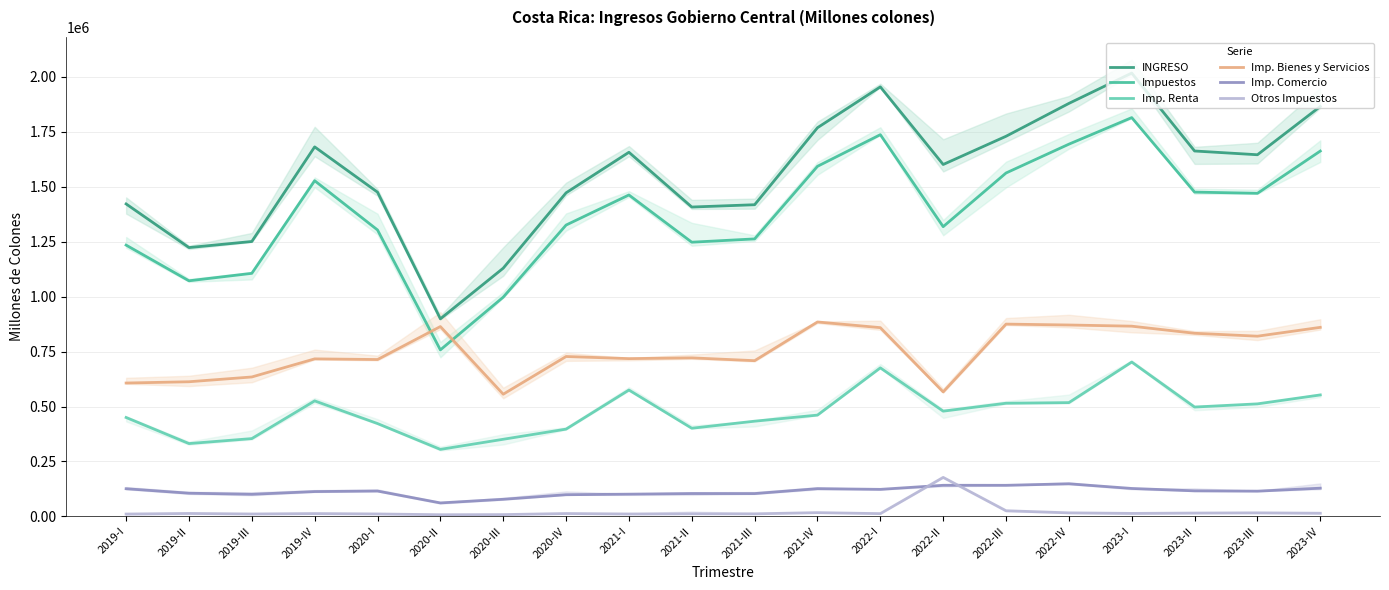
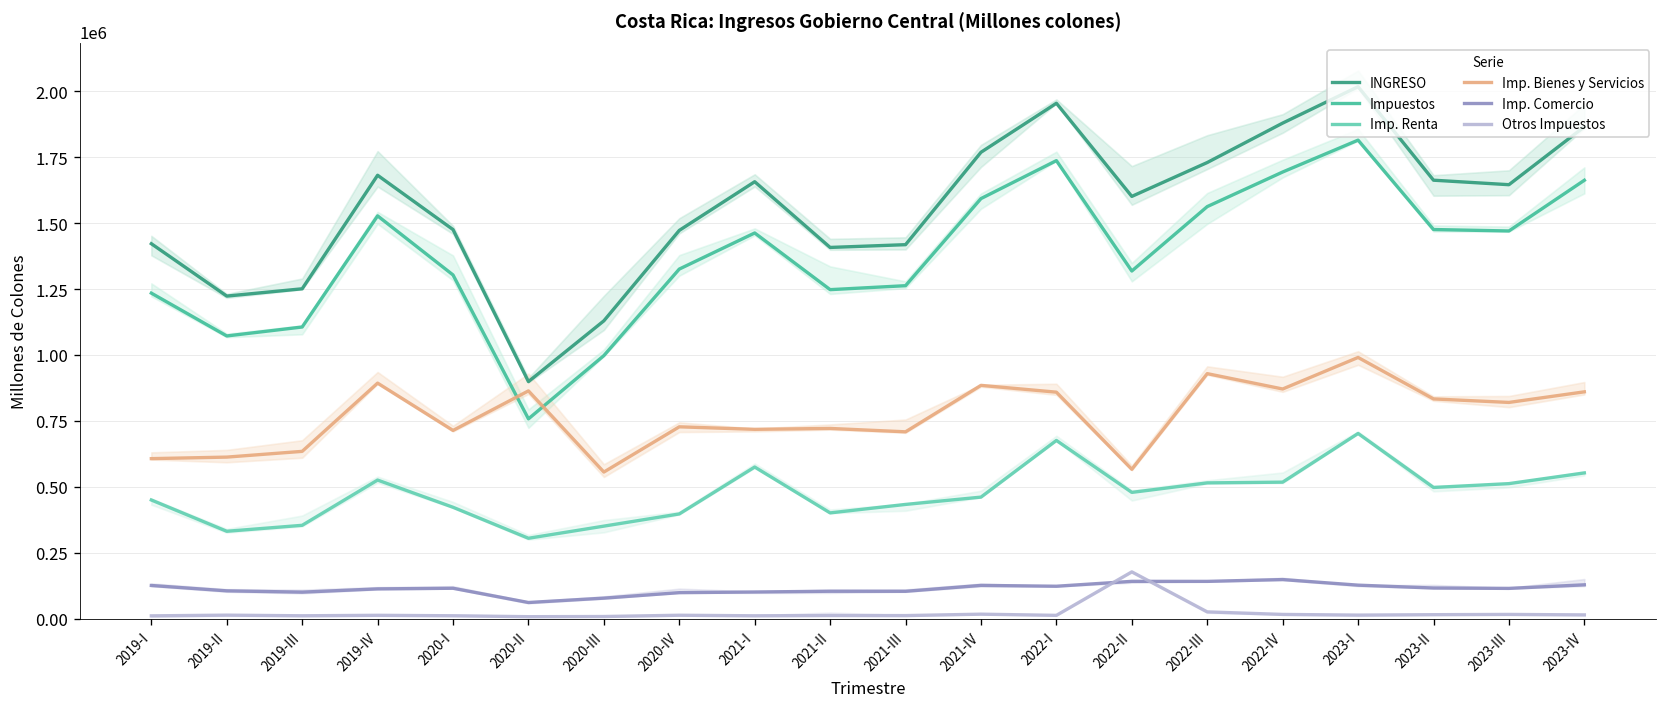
  {
    "Imp. Bienes y Servicios": {
      "2019-I": 610000,
      "2019-II": 610000,
      "2019-III": 630000,
-     "2019-IV": 720000,
+     "2019-IV": 890000,
      "2020-I": 710000,
      "2020-II": 860000,
      "2020-III": 560000,
      "2020-IV": 730000,
      "2021-II": 720000,
      "2021-III": 710000,
      "2022-I": 860000,
      "2022-II": 570000,
-     "2022-III": 880000,
+     "2022-III": 930000,
      "2022-IV": 870000,
-     "2023-I": 870000,
+     "2023-I": 990000,
      "2023-III": 820000,
      "2023-IV": 860000
    },
    "Imp. Comercio": {
      "2020-IV": 100000,
      "2023-II": 120000,
      "2023-IV": 130000
    }
  }
